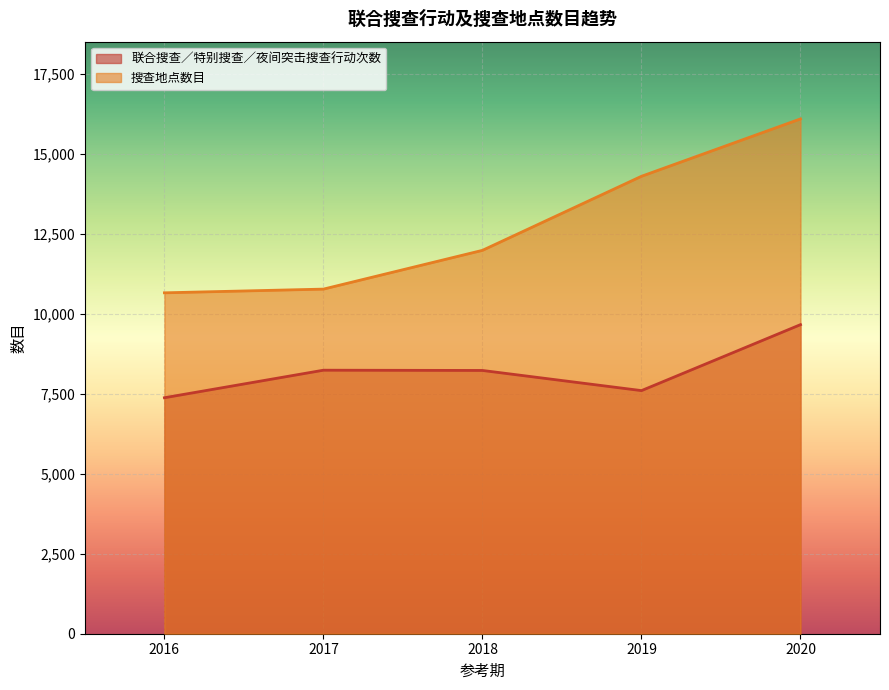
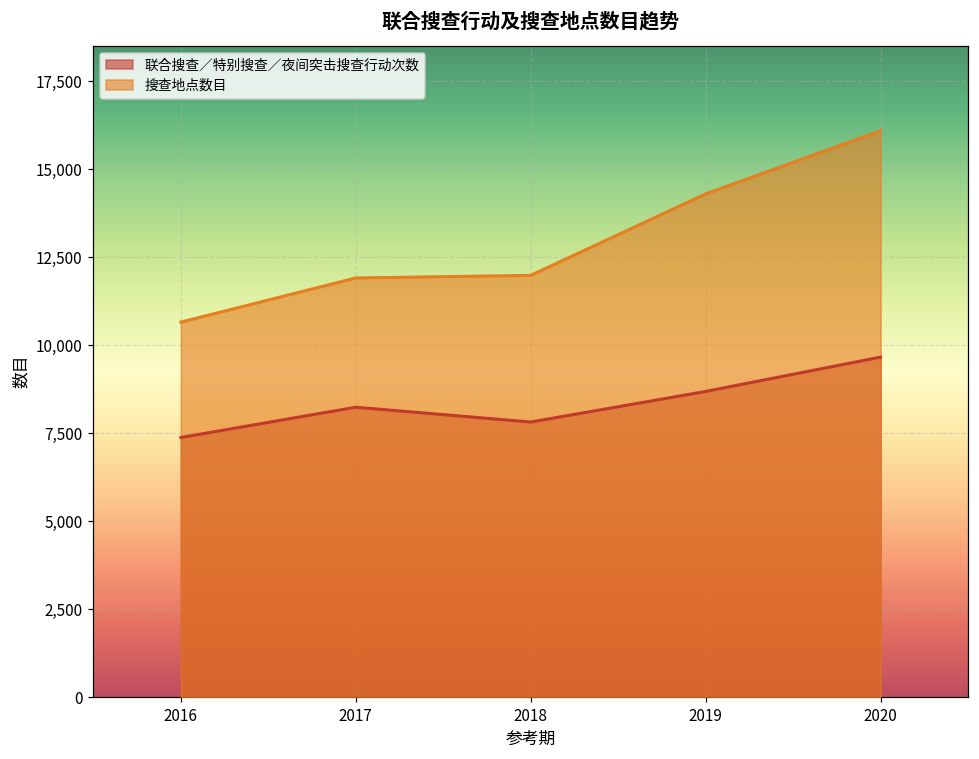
  {
    "联合搜查／特别搜查／夜间突击搜查行动次数": {
      "2016": "7,400",
      "2017": "8,200",
-     "2018": "8,200",
-     "2019": "7,600",
+     "2018": "7,800",
+     "2019": "8,700",
      "2020": "9,700"
    },
    "搜查地点数目": {
      "2016": "10,700",
-     "2017": "10,800",
+     "2017": "11,900",
      "2018": "12,000",
      "2019": "14,300",
      "2020": "16,100"
    }
  }
